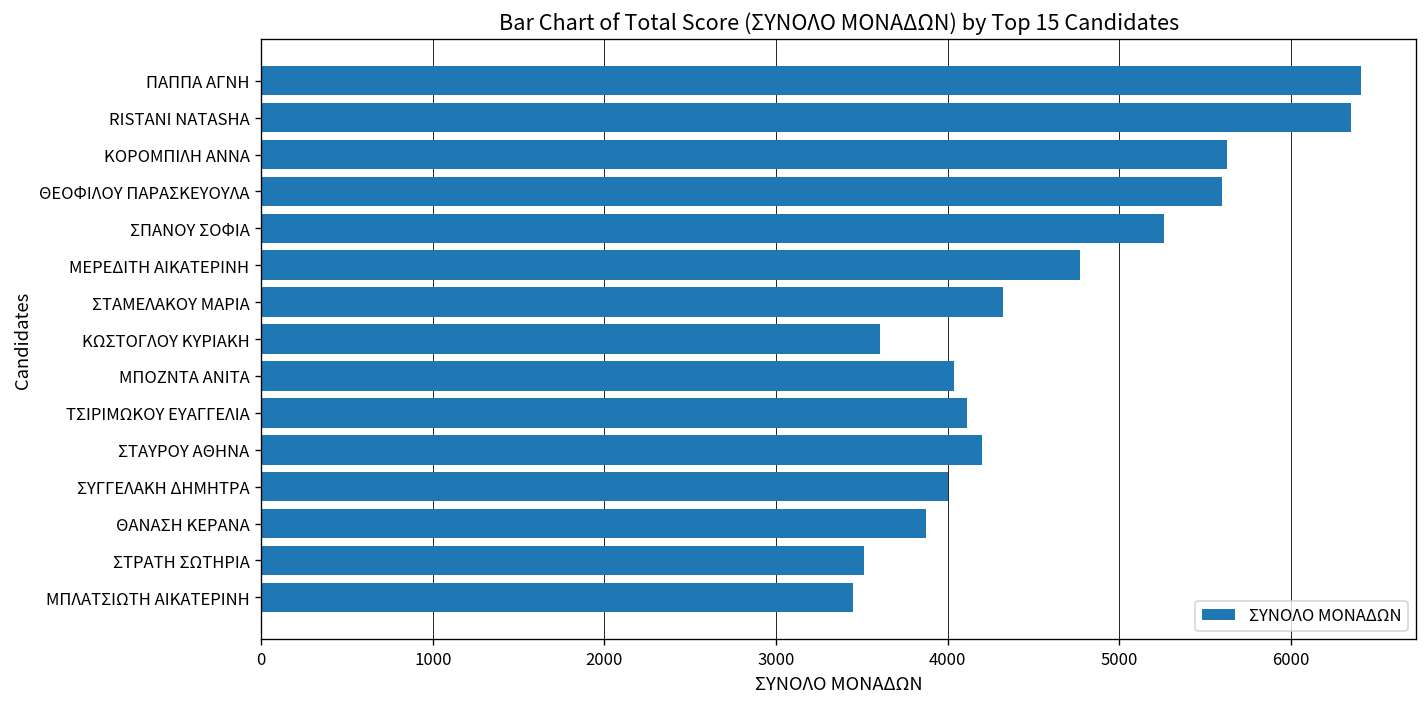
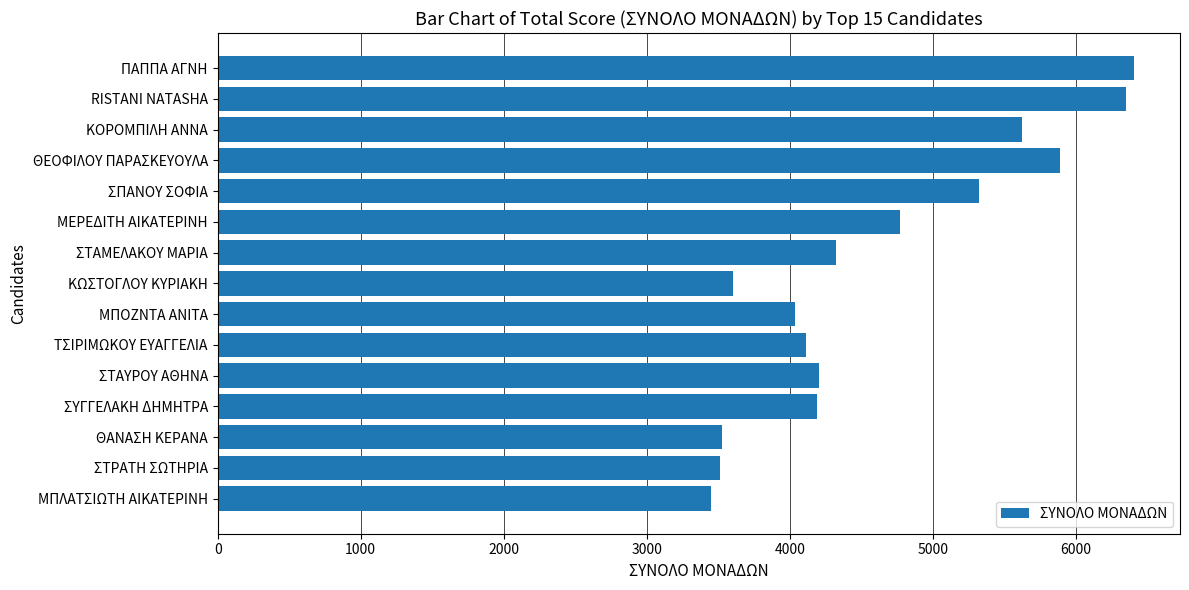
  {
    "ΠΑΠΠΑ ΑΓΝΗ": 6410,
    "RISTANI NATASHA": 6350,
    "ΚΟΡΟΜΠΙΛΗ ΑΝΝΑ": 5630,
-   "ΘΕΟΦΙΛΟΥ ΠΑΡΑΣΚΕΥΟΥΛΑ": 5600,
-   "ΣΠΑΝΟΥ ΣΟΦΙΑ": 5260,
+   "ΘΕΟΦΙΛΟΥ ΠΑΡΑΣΚΕΥΟΥΛΑ": 5890,
+   "ΣΠΑΝΟΥ ΣΟΦΙΑ": 5320,
    "ΜΕΡΕΔΙΤΗ ΑΙΚΑΤΕΡΙΝΗ": 4770,
    "ΣΤΑΜΕΛΑΚΟΥ ΜΑΡΙΑ": 4320,
    "ΚΩΣΤΟΓΛΟΥ ΚΥΡΙΑΚΗ": 3600,
    "ΜΠΟΖΝΤΑ ΑΝΙΤΑ": 4040,
    "ΤΣΙΡΙΜΩΚΟΥ ΕΥΑΓΓΕΛΙΑ": 4120,
    "ΣΤΑΥΡΟΥ ΑΘΗΝΑ": 4200,
-   "ΣΥΓΓΕΛΑΚΗ ΔΗΜΗΤΡΑ": 4000,
-   "ΘΑΝΑΣΗ ΚΕΡΑΝΑ": 3880,
+   "ΣΥΓΓΕΛΑΚΗ ΔΗΜΗΤΡΑ": 4190,
+   "ΘΑΝΑΣΗ ΚΕΡΑΝΑ": 3530,
    "ΣΤΡΑΤΗ ΣΩΤΗΡΙΑ": 3510,
    "ΜΠΛΑΤΣΙΩΤΗ ΑΙΚΑΤΕΡΙΝΗ": 3450
  }
